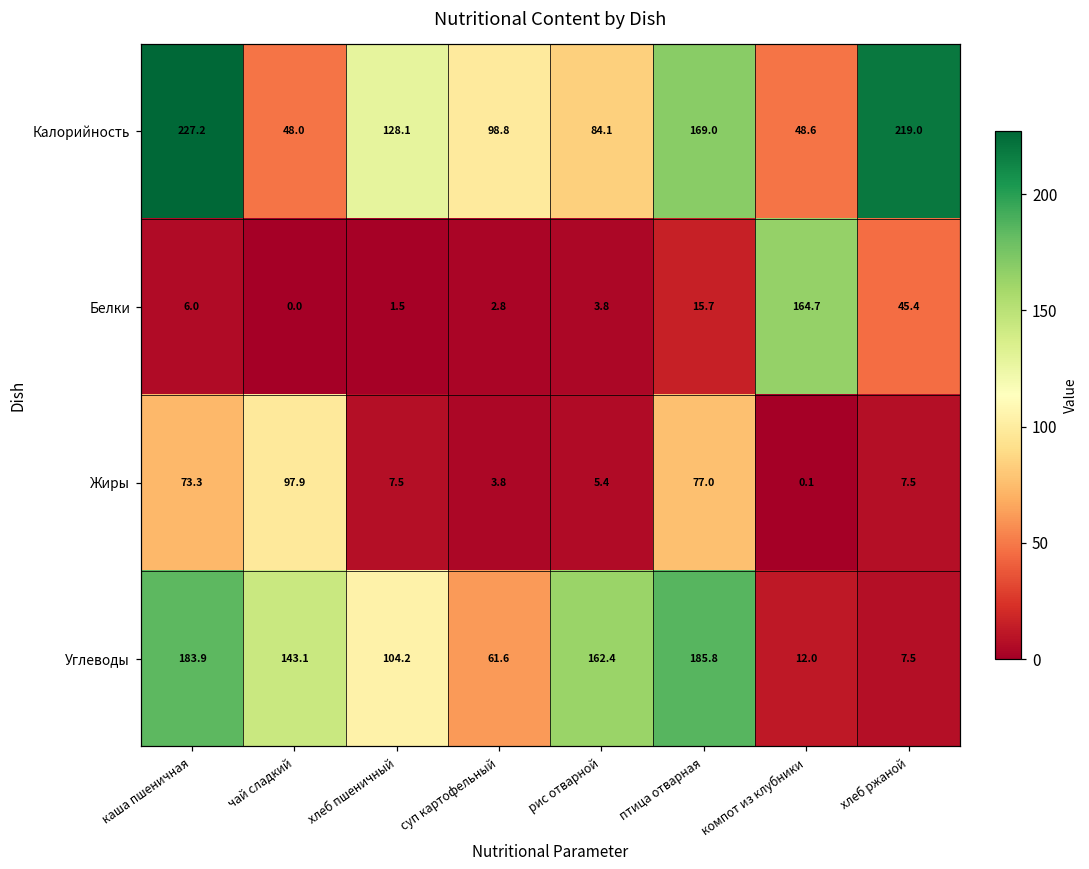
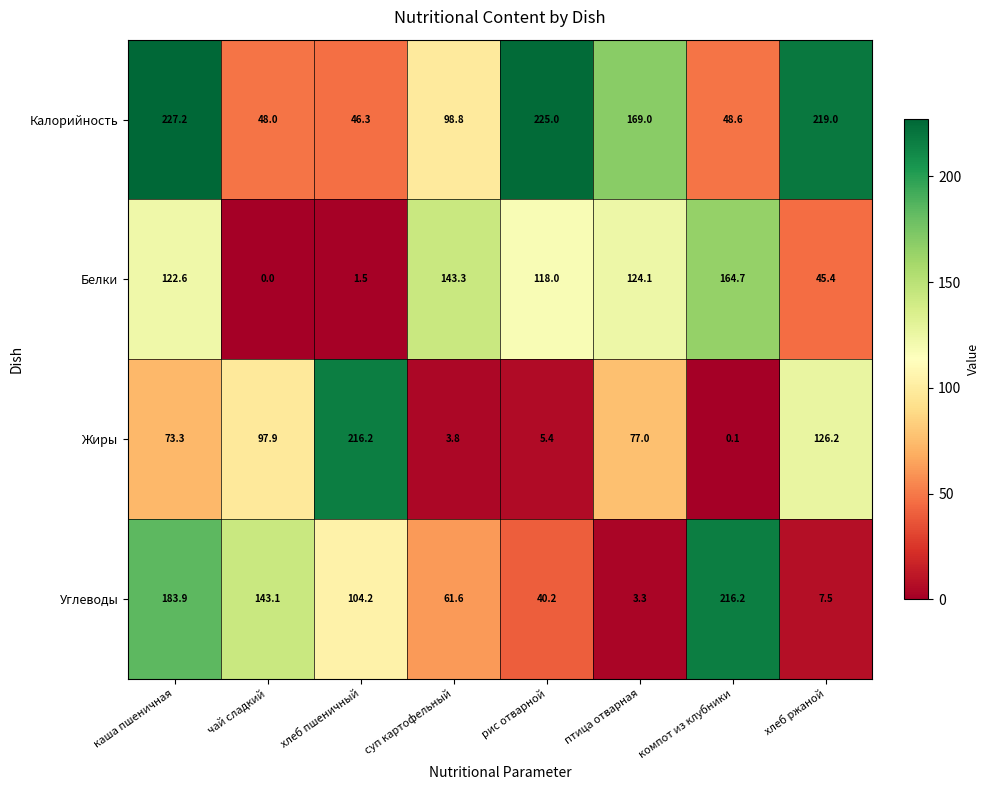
  {
    "Калорийность": {
      "каша пшеничная": 227.2,
      "чай сладкий": 48.0,
-     "хлеб пшеничный": 128.1,
+     "хлеб пшеничный": 46.3,
      "суп картофельный": 98.8,
-     "рис отварной": 84.1,
+     "рис отварной": 225.0,
      "птица отварная": 169.0,
      "компот из клубники": 48.6,
      "хлеб ржаной": 219.0
    },
    "Белки": {
-     "каша пшеничная": 6.0,
+     "каша пшеничная": 122.6,
      "чай сладкий": 0.0,
      "хлеб пшеничный": 1.5,
-     "суп картофельный": 2.8,
-     "рис отварной": 3.8,
-     "птица отварная": 15.7,
+     "суп картофельный": 143.3,
+     "рис отварной": 118.0,
+     "птица отварная": 124.1,
      "компот из клубники": 164.7,
      "хлеб ржаной": 45.4
    },
    "Жиры": {
      "каша пшеничная": 73.3,
      "чай сладкий": 97.9,
-     "хлеб пшеничный": 7.5,
+     "хлеб пшеничный": 216.2,
      "суп картофельный": 3.8,
      "рис отварной": 5.4,
      "птица отварная": 77.0,
      "компот из клубники": 0.1,
-     "хлеб ржаной": 7.5
+     "хлеб ржаной": 126.2
    },
    "Углеводы": {
      "каша пшеничная": 183.9,
      "чай сладкий": 143.1,
      "хлеб пшеничный": 104.2,
      "суп картофельный": 61.6,
-     "рис отварной": 162.4,
-     "птица отварная": 185.8,
-     "компот из клубники": 12.0,
+     "рис отварной": 40.2,
+     "птица отварная": 3.3,
+     "компот из клубники": 216.2,
      "хлеб ржаной": 7.5
    }
  }
